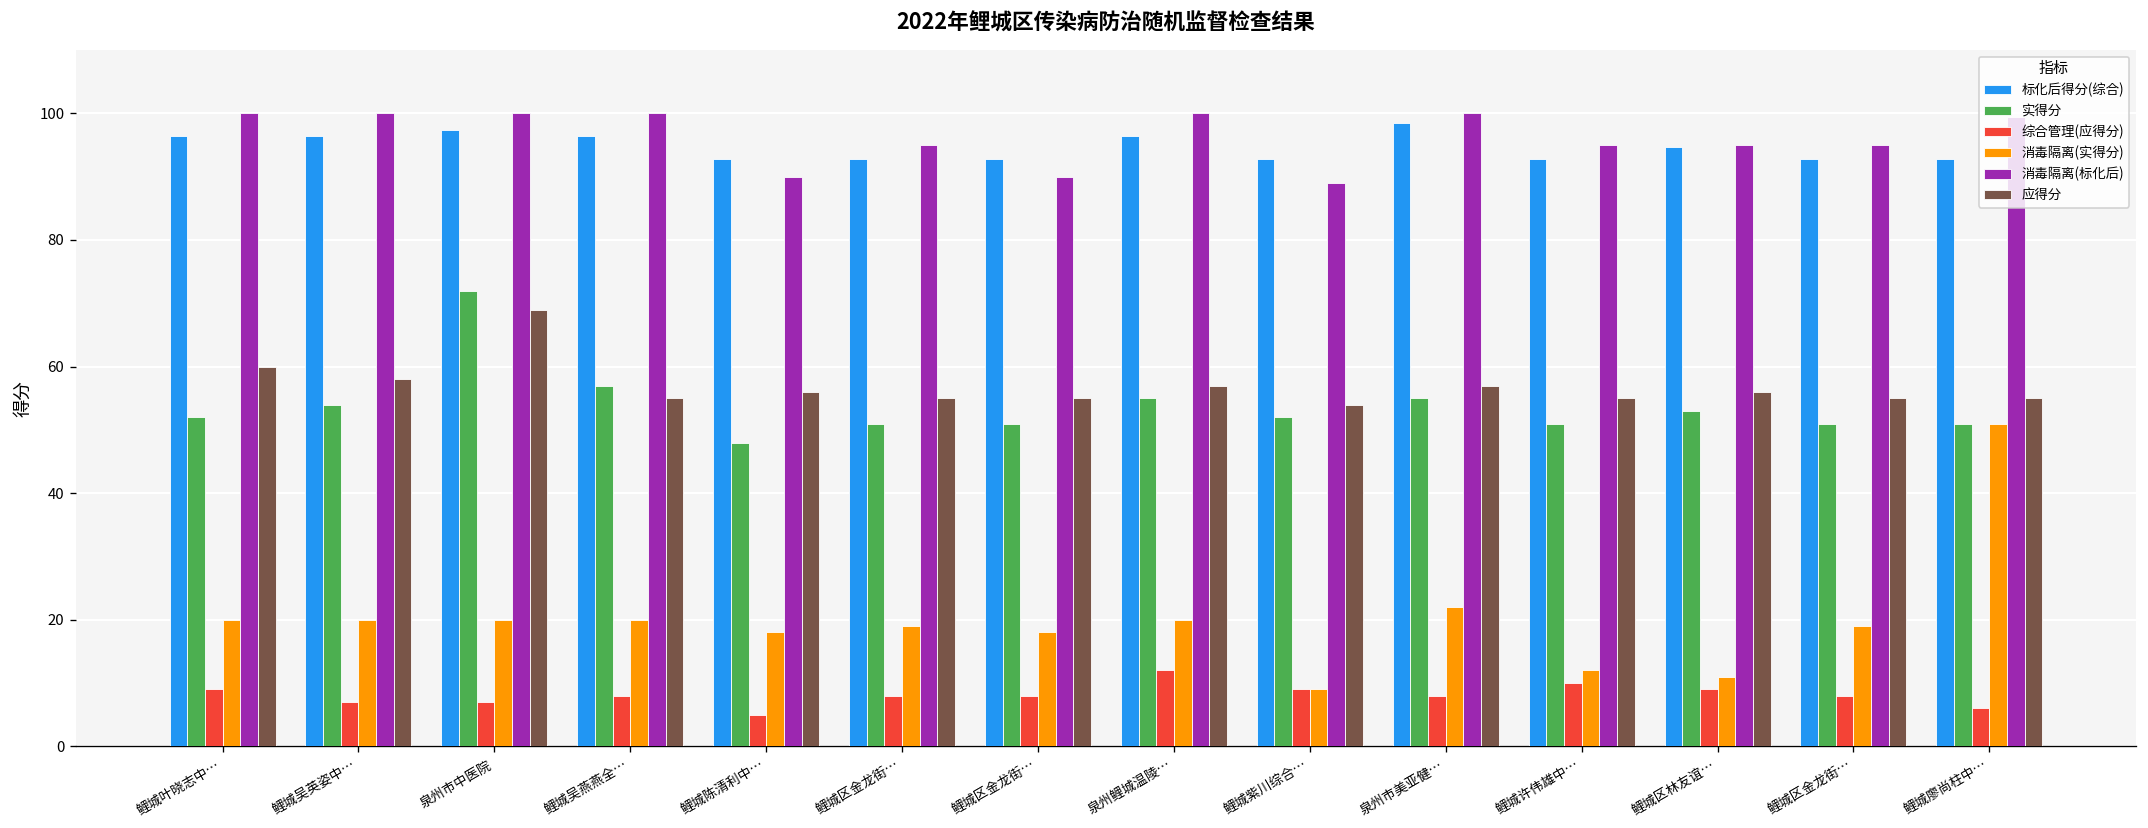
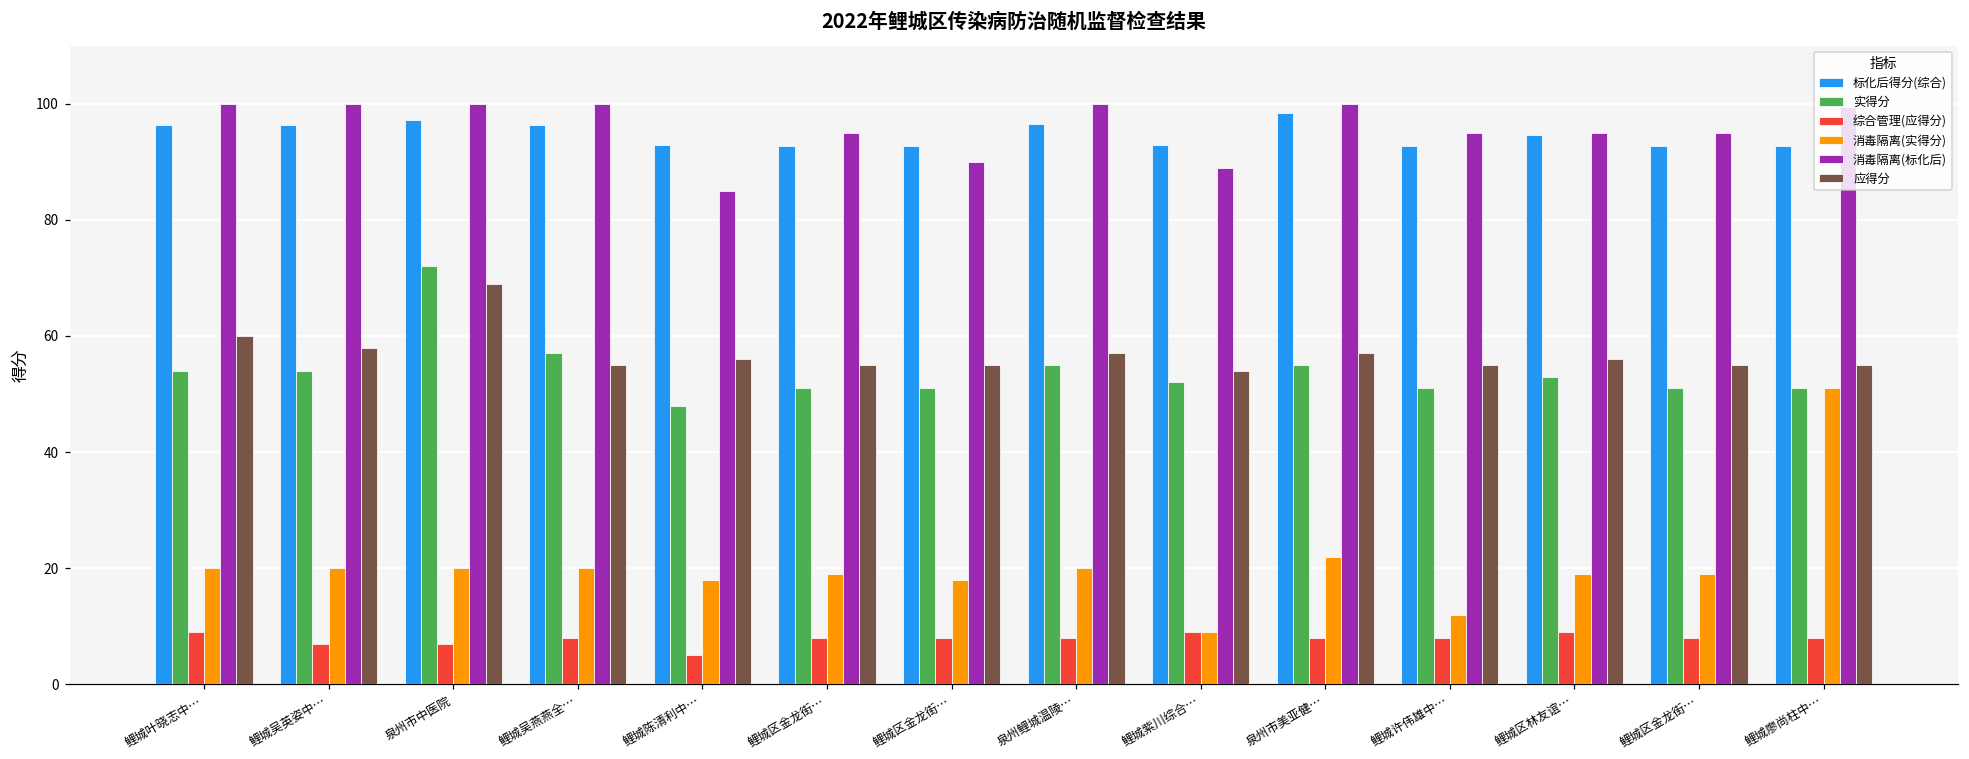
  {
    "标化后得分(综合)": {
      "鲤城叶晓志中…": 96,
      "鲤城吴英姿中…": 96,
      "泉州市中医院": 97,
      "鲤城吴燕燕全…": 96,
      "鲤城陈清利中…": 93,
      "泉州鲤城温陵…": 96,
      "鲤城紫川综合…": 93,
      "泉州市美亚健…": 98,
      "鲤城许伟雄中…": 93,
      "鲤城区林友谊…": 95,
      "鲤城廖尚柱中…": 93
    },
    "实得分": {
-     "鲤城叶晓志中…": 52,
+     "鲤城叶晓志中…": 54,
      "鲤城吴英姿中…": 54,
      "泉州市中医院": 72,
      "鲤城吴燕燕全…": 57,
      "鲤城陈清利中…": 48,
      "泉州鲤城温陵…": 55,
      "鲤城紫川综合…": 52,
      "泉州市美亚健…": 55,
      "鲤城许伟雄中…": 51,
      "鲤城区林友谊…": 53,
      "鲤城廖尚柱中…": 51
    },
    "综合管理(应得分)": {
      "鲤城叶晓志中…": 9,
      "鲤城吴英姿中…": 7,
      "泉州市中医院": 7,
      "鲤城吴燕燕全…": 8,
      "鲤城陈清利中…": 5,
-     "泉州鲤城温陵…": 12,
+     "泉州鲤城温陵…": 8,
      "鲤城紫川综合…": 9,
      "泉州市美亚健…": 8,
-     "鲤城许伟雄中…": 10,
+     "鲤城许伟雄中…": 8,
      "鲤城区林友谊…": 9,
-     "鲤城廖尚柱中…": 6
+     "鲤城廖尚柱中…": 8
    },
    "消毒隔离(实得分)": {
      "鲤城叶晓志中…": 20,
      "鲤城吴英姿中…": 20,
      "泉州市中医院": 20,
      "鲤城吴燕燕全…": 20,
      "鲤城陈清利中…": 18,
      "泉州鲤城温陵…": 20,
      "鲤城紫川综合…": 9,
      "泉州市美亚健…": 22,
      "鲤城许伟雄中…": 12,
-     "鲤城区林友谊…": 11,
+     "鲤城区林友谊…": 19,
      "鲤城廖尚柱中…": 51
    },
    "消毒隔离(标化后)": {
      "鲤城叶晓志中…": 100,
      "鲤城吴英姿中…": 100,
      "泉州市中医院": 100,
      "鲤城吴燕燕全…": 100,
-     "鲤城陈清利中…": 90,
+     "鲤城陈清利中…": 85,
      "泉州鲤城温陵…": 100,
      "鲤城紫川综合…": 89,
      "泉州市美亚健…": 100,
      "鲤城许伟雄中…": 95,
      "鲤城区林友谊…": 95
    },
    "应得分": {
      "鲤城叶晓志中…": 60,
      "鲤城吴英姿中…": 58,
      "泉州市中医院": 69,
      "鲤城吴燕燕全…": 55,
      "鲤城陈清利中…": 56,
      "泉州鲤城温陵…": 57,
      "鲤城紫川综合…": 54,
      "泉州市美亚健…": 57,
      "鲤城许伟雄中…": 55,
      "鲤城区林友谊…": 56,
      "鲤城廖尚柱中…": 55
    }
  }
